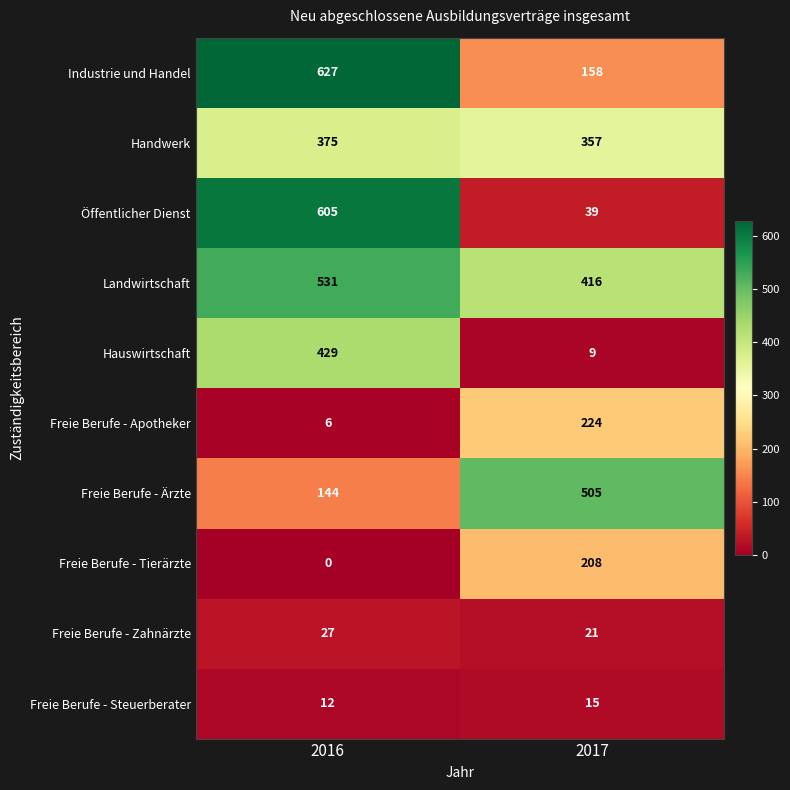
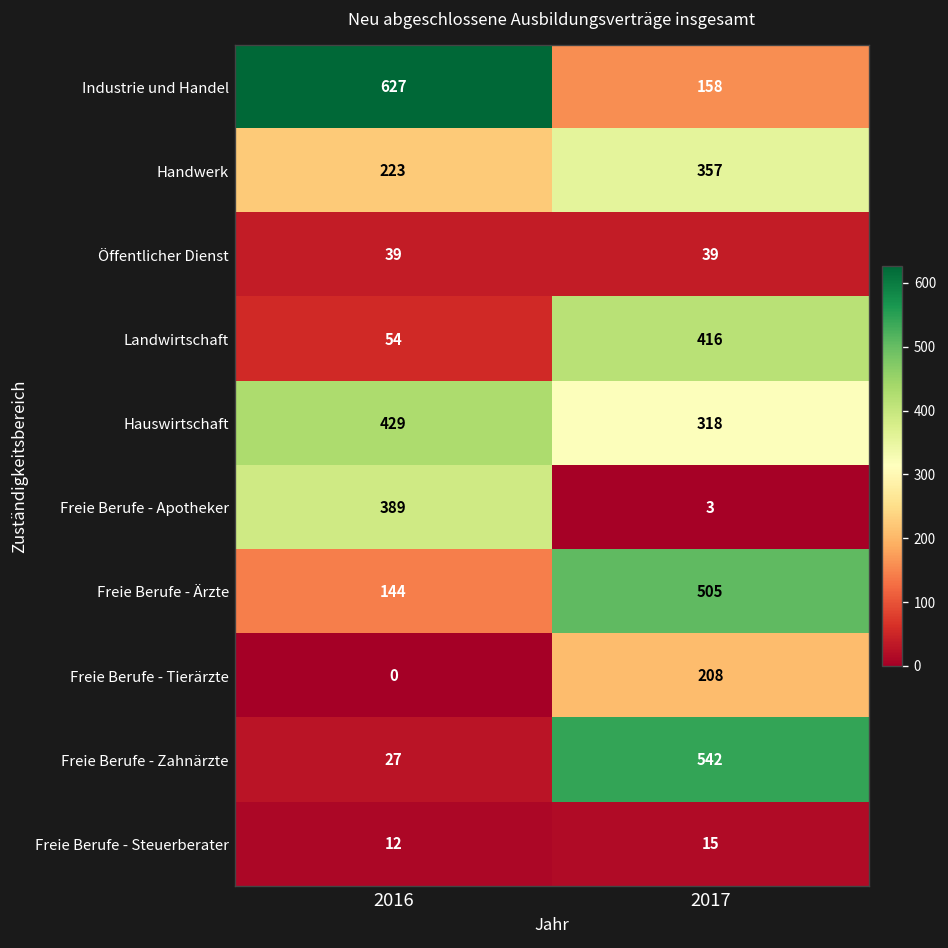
  {
    "Industrie und Handel": {
      "2016": 627,
      "2017": 158
    },
    "Handwerk": {
-     "2016": 375,
+     "2016": 223,
      "2017": 357
    },
    "Öffentlicher Dienst": {
-     "2016": 605,
+     "2016": 39,
      "2017": 39
    },
    "Landwirtschaft": {
-     "2016": 531,
+     "2016": 54,
      "2017": 416
    },
    "Hauswirtschaft": {
      "2016": 429,
-     "2017": 9
+     "2017": 318
    },
    "Freie Berufe - Apotheker": {
-     "2016": 6,
-     "2017": 224
+     "2016": 389,
+     "2017": 3
    },
    "Freie Berufe - Ärzte": {
      "2016": 144,
      "2017": 505
    },
    "Freie Berufe - Tierärzte": {
      "2016": 0,
      "2017": 208
    },
    "Freie Berufe - Zahnärzte": {
      "2016": 27,
-     "2017": 21
+     "2017": 542
    },
    "Freie Berufe - Steuerberater": {
      "2016": 12,
      "2017": 15
    }
  }
